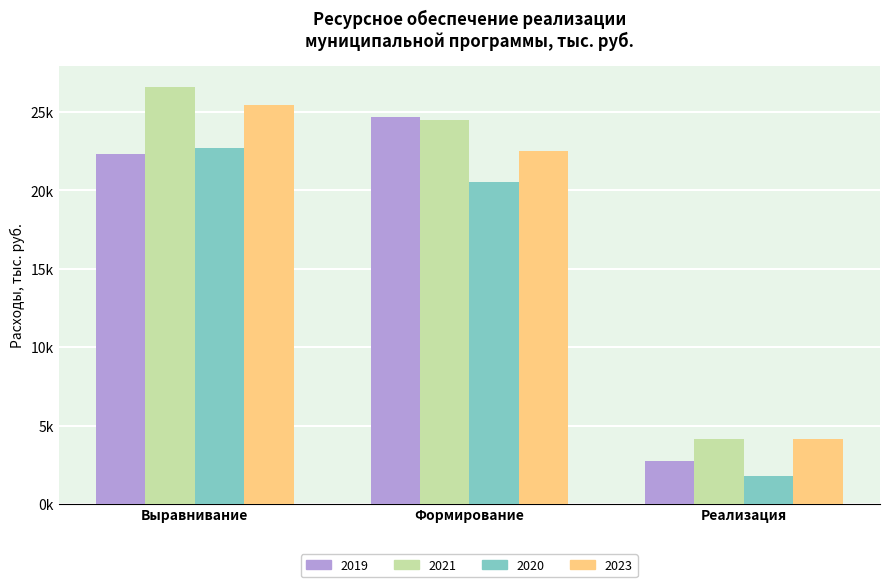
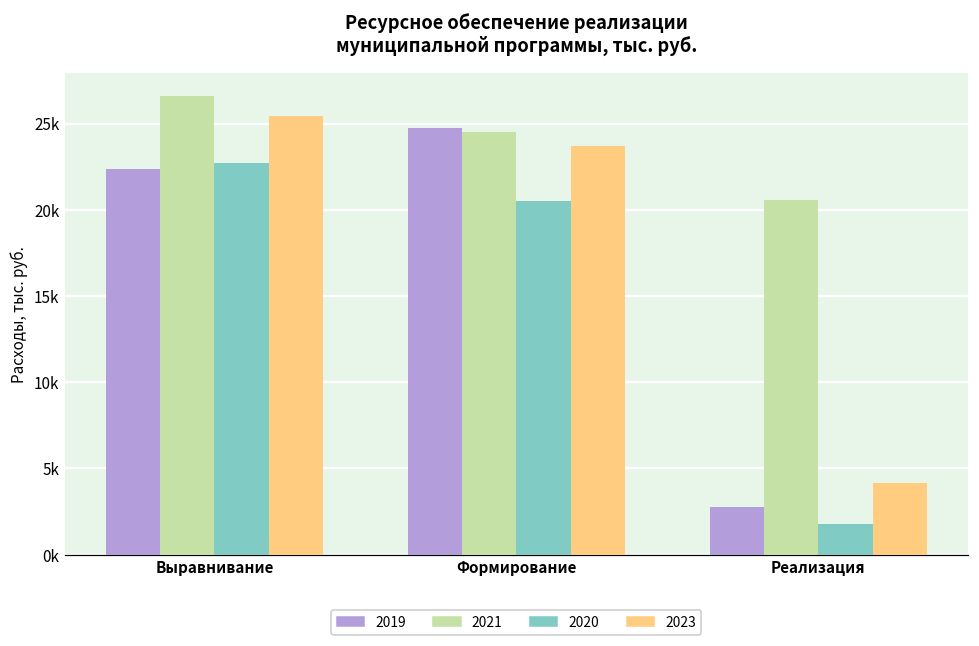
  {
    "2019": {
      "Выравнивание": 22400,
      "Формирование": 24700,
      "Реализация": 2800
    },
    "2021": {
      "Выравнивание": 26600,
      "Формирование": 24500,
-     "Реализация": 4100
+     "Реализация": 20600
    },
    "2020": {
      "Выравнивание": 22700,
      "Формирование": 20500,
      "Реализация": 1800
    },
    "2023": {
      "Выравнивание": 25400,
-     "Формирование": 22500,
+     "Формирование": 23700,
      "Реализация": 4200
    }
  }
